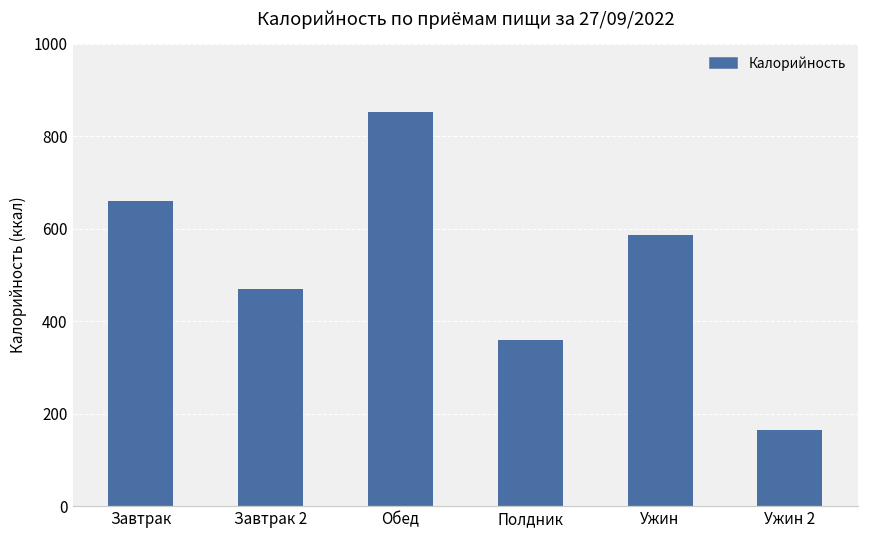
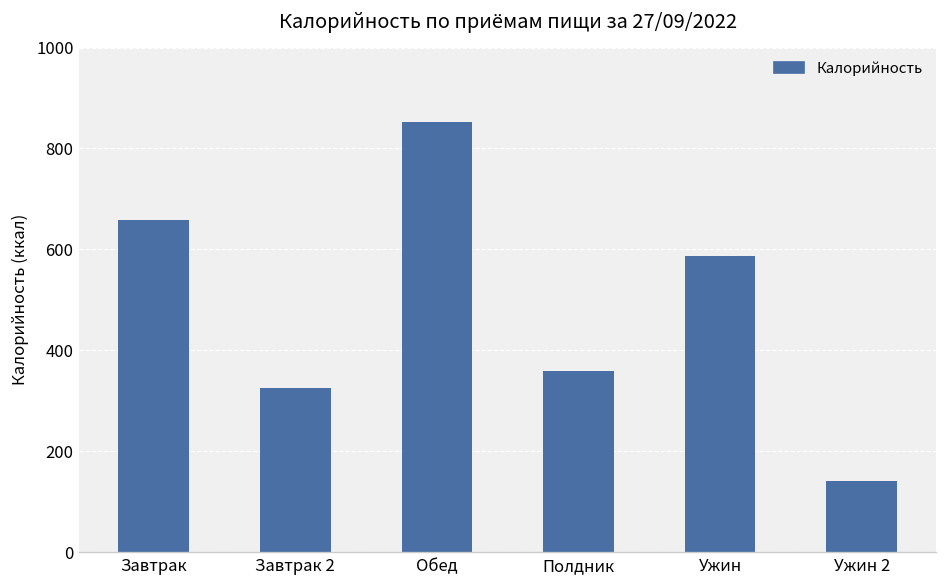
  {
    "Завтрак": 660,
-   "Завтрак 2": 470,
+   "Завтрак 2": 330,
    "Обед": 850,
    "Полдник": 360,
    "Ужин": 590,
-   "Ужин 2": 170
+   "Ужин 2": 140
  }
